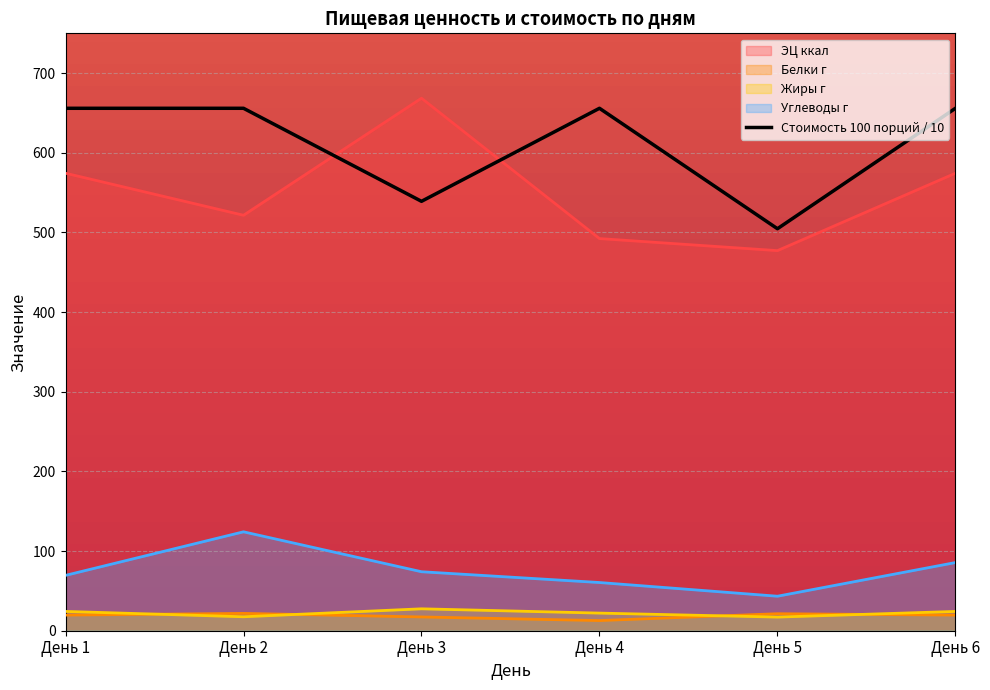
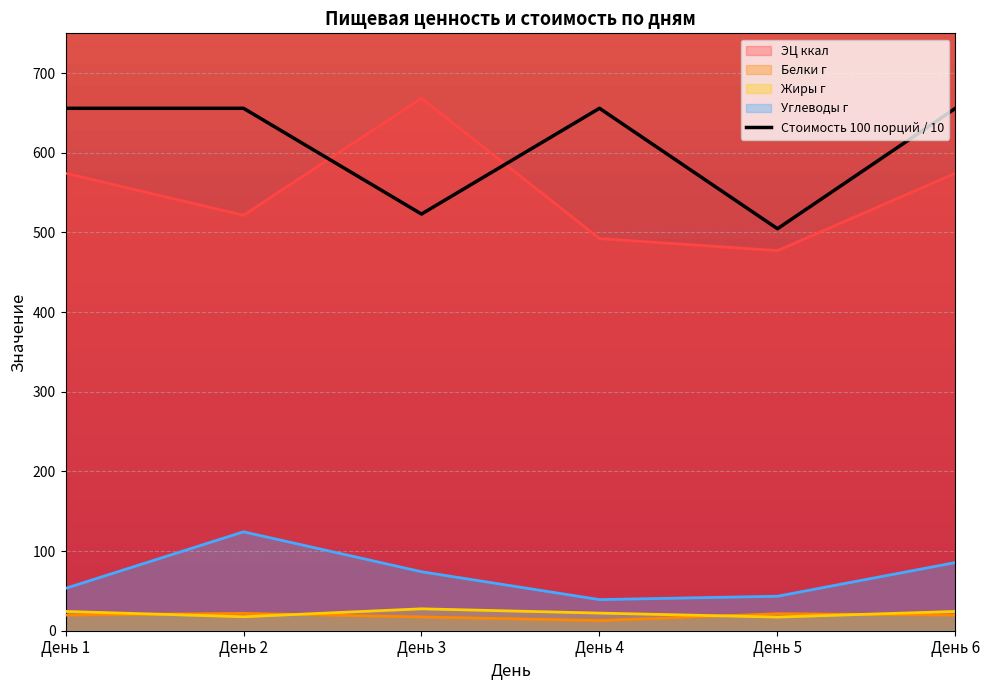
  {
    "Углеводы г": {
-     "День 1": 70,
+     "День 1": 50,
      "День 2": 120,
      "День 3": 70,
-     "День 4": 60,
+     "День 4": 40,
      "День 5": 40,
      "День 6": 90
    },
    "Стоимость 100 порций / 10": {
      "День 1": 660,
      "День 2": 660,
-     "День 3": 540,
+     "День 3": 520,
      "День 4": 660,
      "День 5": 500,
      "День 6": 660
    }
  }
